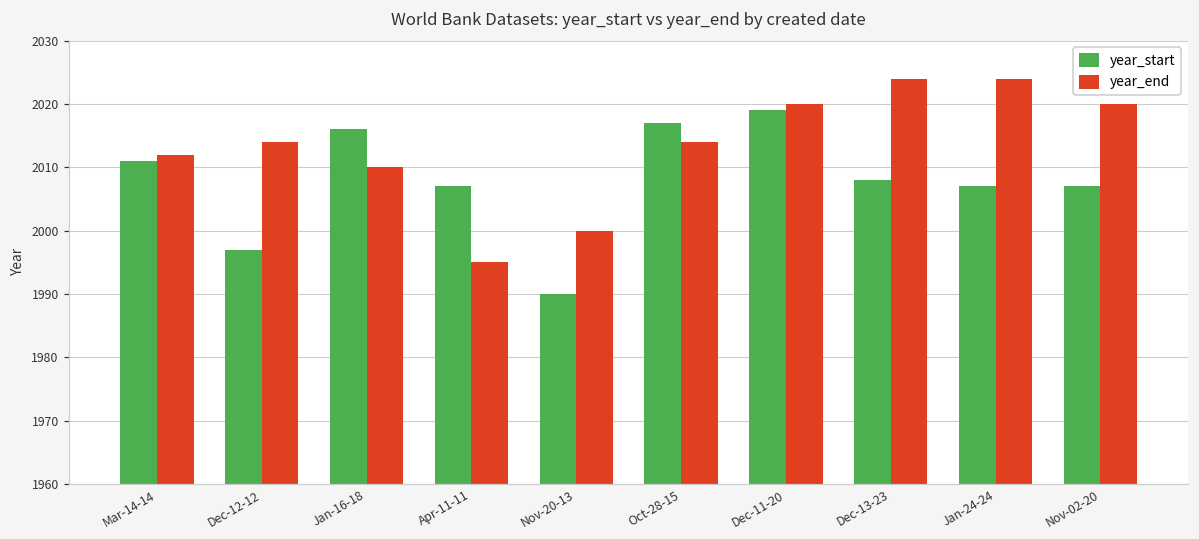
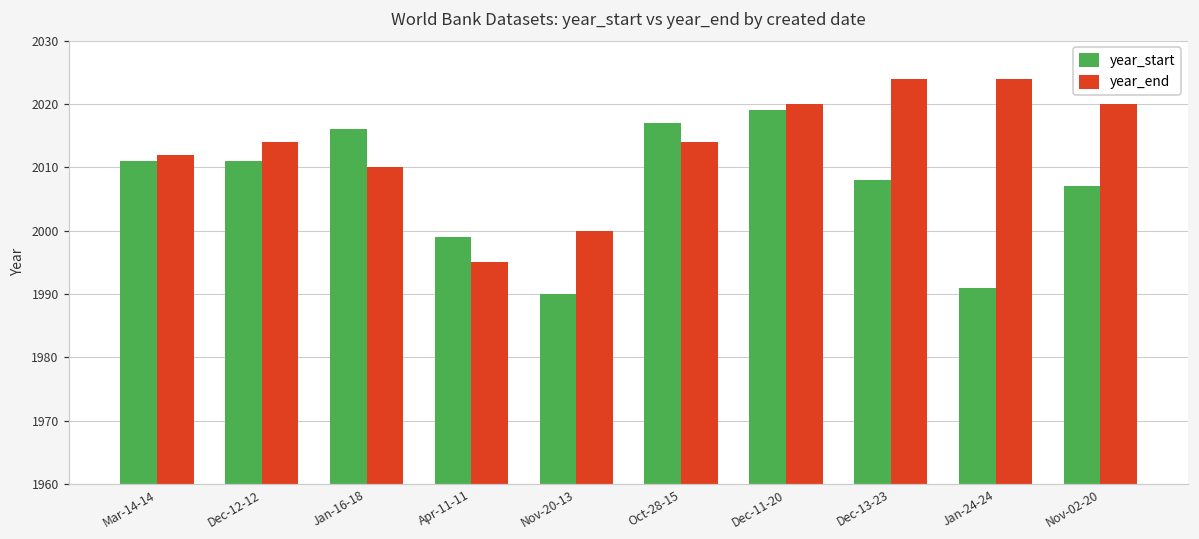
  {
    "year_start": {
      "Mar-14-14": 2011,
-     "Dec-12-12": 1997,
+     "Dec-12-12": 2011,
      "Jan-16-18": 2016,
-     "Apr-11-11": 2007,
+     "Apr-11-11": 1999,
      "Nov-20-13": 1990,
      "Oct-28-15": 2017,
      "Dec-11-20": 2019,
      "Dec-13-23": 2008,
-     "Jan-24-24": 2007,
+     "Jan-24-24": 1991,
      "Nov-02-20": 2007
    },
    "year_end": {
      "Mar-14-14": 2012,
      "Dec-12-12": 2014,
      "Jan-16-18": 2010,
      "Apr-11-11": 1995,
      "Nov-20-13": 2000,
      "Oct-28-15": 2014,
      "Dec-11-20": 2020,
      "Dec-13-23": 2024,
      "Jan-24-24": 2024,
      "Nov-02-20": 2020
    }
  }
